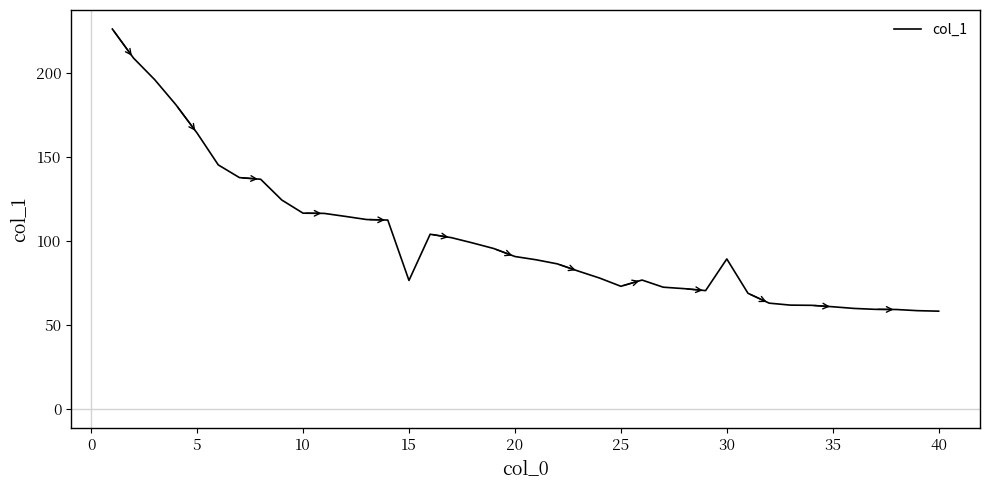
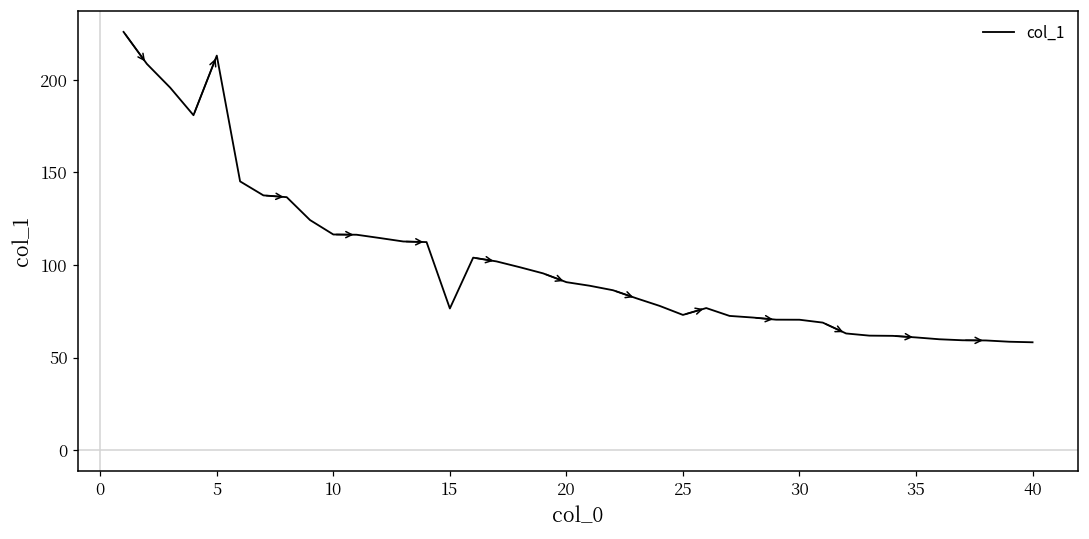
  {
-   "5": 164,
+   "5": 213,
    "10": 116,
    "15": 76,
    "20": 91,
    "25": 73,
-   "30": 89,
+   "30": 70,
    "35": 61,
    "40": 58
  }
